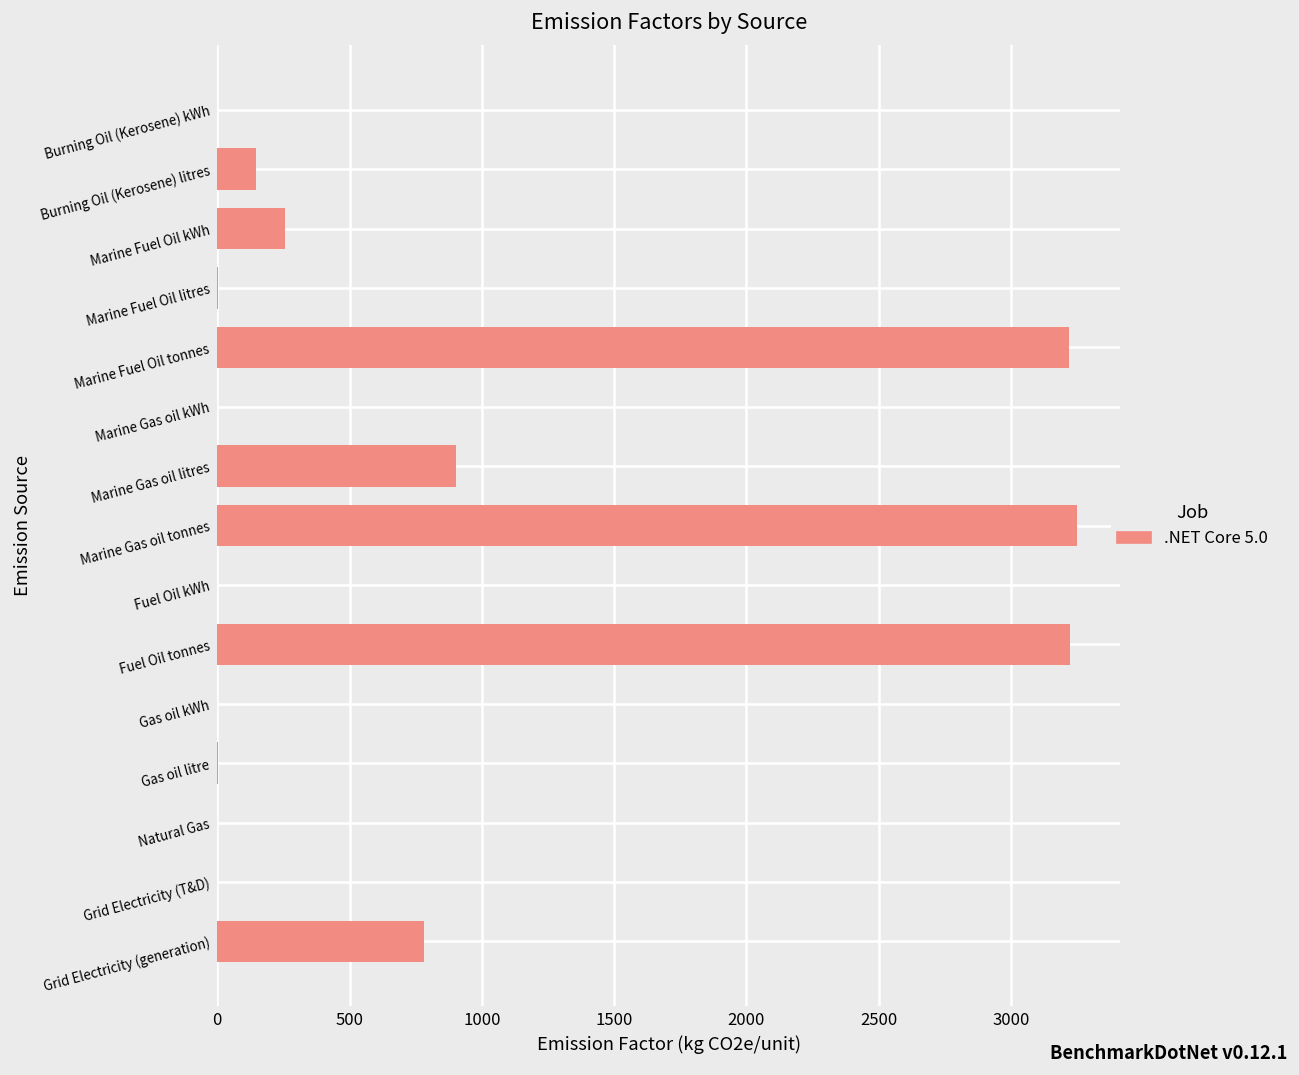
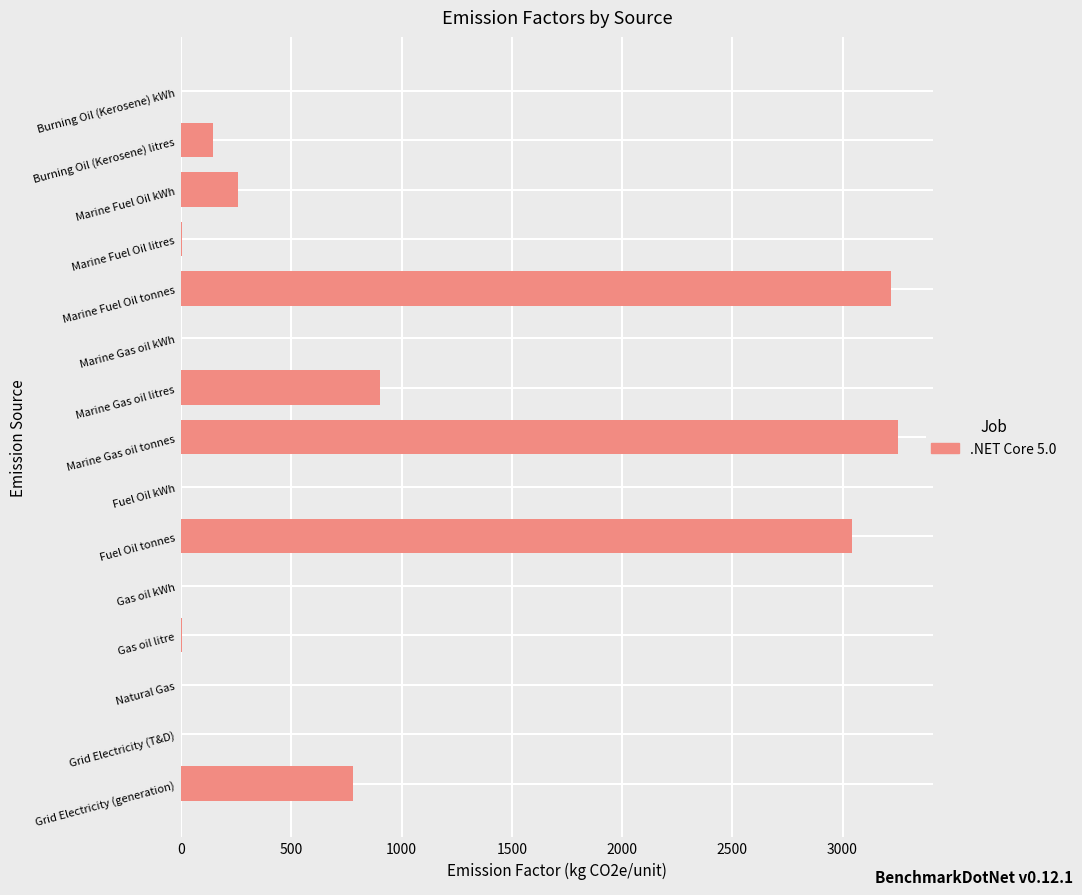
  {
    "Burning Oil (Kerosene) litres": 150,
    "Marine Fuel Oil kWh": 260,
    "Marine Fuel Oil tonnes": 3220,
    "Marine Gas oil litres": 900,
    "Marine Gas oil tonnes": 3250,
-   "Fuel Oil tonnes": 3220,
+   "Fuel Oil tonnes": 3040,
    "Grid Electricity (generation)": 780
  }
